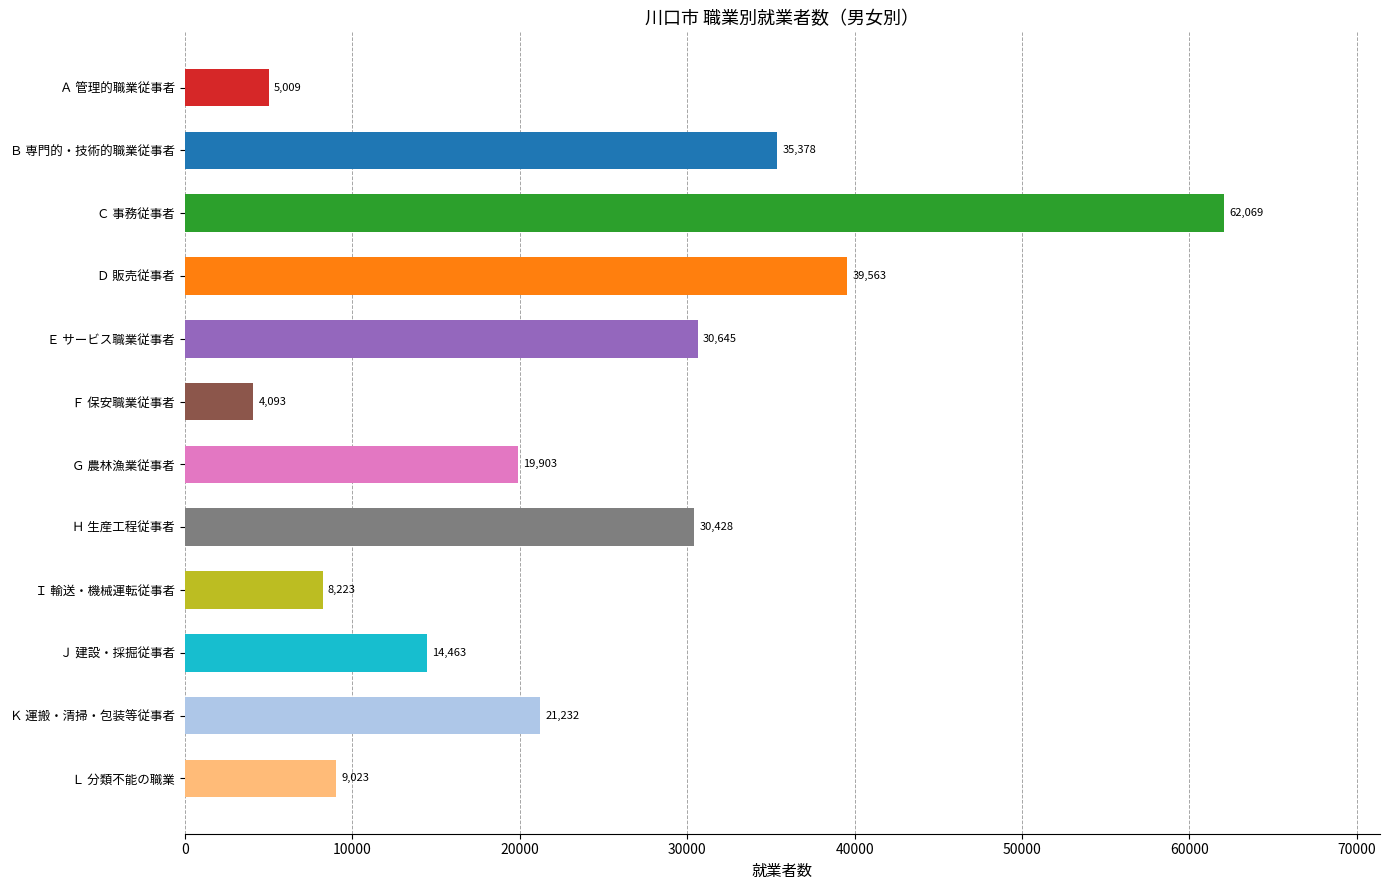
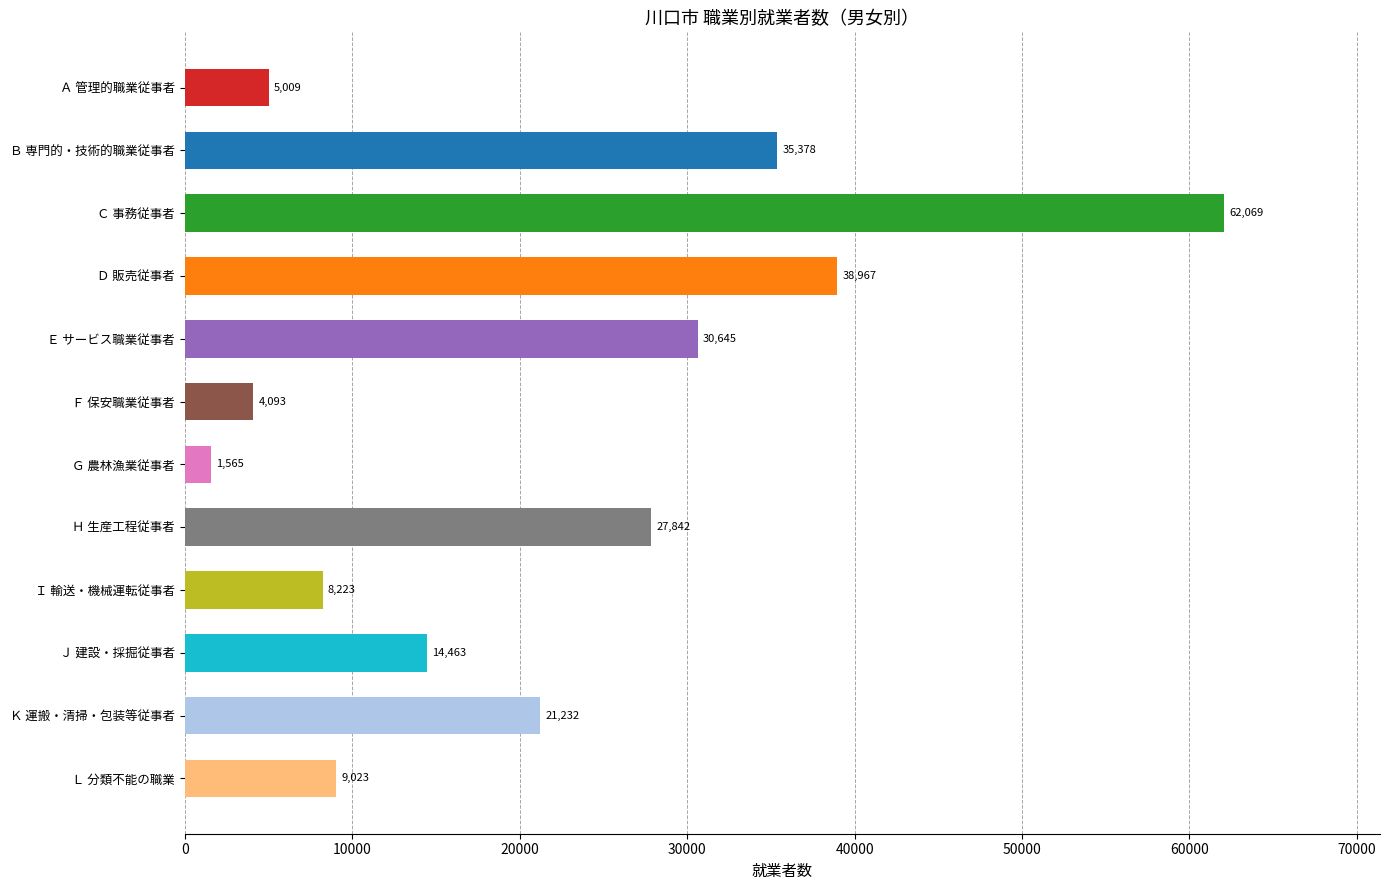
  {
    "Ａ 管理的職業従事者": "5,009",
    "Ｂ 専門的・技術的職業従事者": "35,378",
    "Ｃ 事務従事者": "62,069",
-   "Ｄ 販売従事者": "39,563",
+   "Ｄ 販売従事者": "38,967",
    "Ｅ サービス職業従事者": "30,645",
    "Ｆ 保安職業従事者": "4,093",
-   "Ｇ 農林漁業従事者": "19,903",
-   "Ｈ 生産工程従事者": "30,428",
+   "Ｇ 農林漁業従事者": "1,565",
+   "Ｈ 生産工程従事者": "27,842",
    "Ｉ 輸送・機械運転従事者": "8,223",
    "Ｊ 建設・採掘従事者": "14,463",
    "Ｋ 運搬・清掃・包装等従事者": "21,232",
    "Ｌ 分類不能の職業": "9,023"
  }
